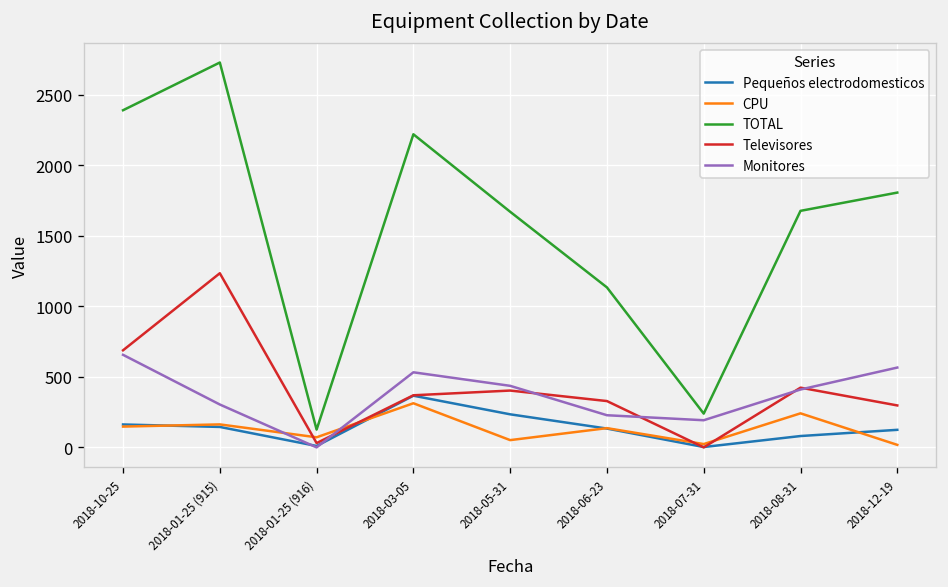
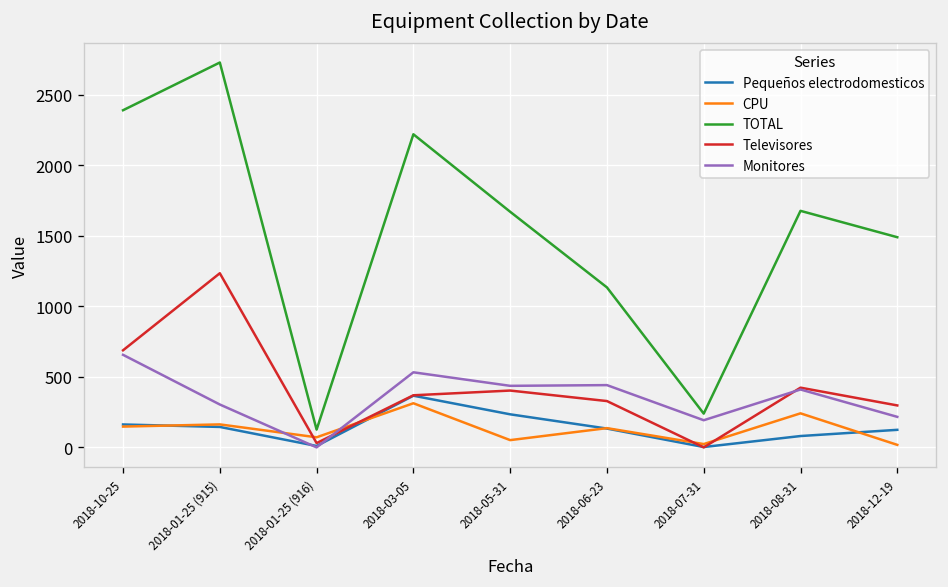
  {
    "Pequeños electrodomesticos": {
      "2018-05-31": 230,
      "2018-08-31": 80,
      "2018-12-19": 120
    },
    "CPU": {
      "2018-01-25 (916)": 70,
      "2018-03-05": 310,
      "2018-05-31": 50,
      "2018-08-31": 240,
      "2018-12-19": 20
    },
    "TOTAL": {
      "2018-10-25": 2390,
      "2018-01-25 (915)": 2730,
      "2018-01-25 (916)": 130,
      "2018-03-05": 2220,
      "2018-05-31": 1670,
      "2018-06-23": 1130,
      "2018-07-31": 240,
      "2018-08-31": 1680,
-     "2018-12-19": 1810
+     "2018-12-19": 1490
    },
    "Televisores": {
      "2018-10-25": 690,
      "2018-01-25 (915)": 1240,
      "2018-05-31": 400,
      "2018-06-23": 330,
      "2018-12-19": 300
    },
    "Monitores": {
      "2018-10-25": 660,
      "2018-01-25 (915)": 300,
      "2018-03-05": 530,
      "2018-05-31": 440,
-     "2018-06-23": 230,
+     "2018-06-23": 440,
      "2018-07-31": 190,
-     "2018-12-19": 570
+     "2018-12-19": 220
    }
  }
